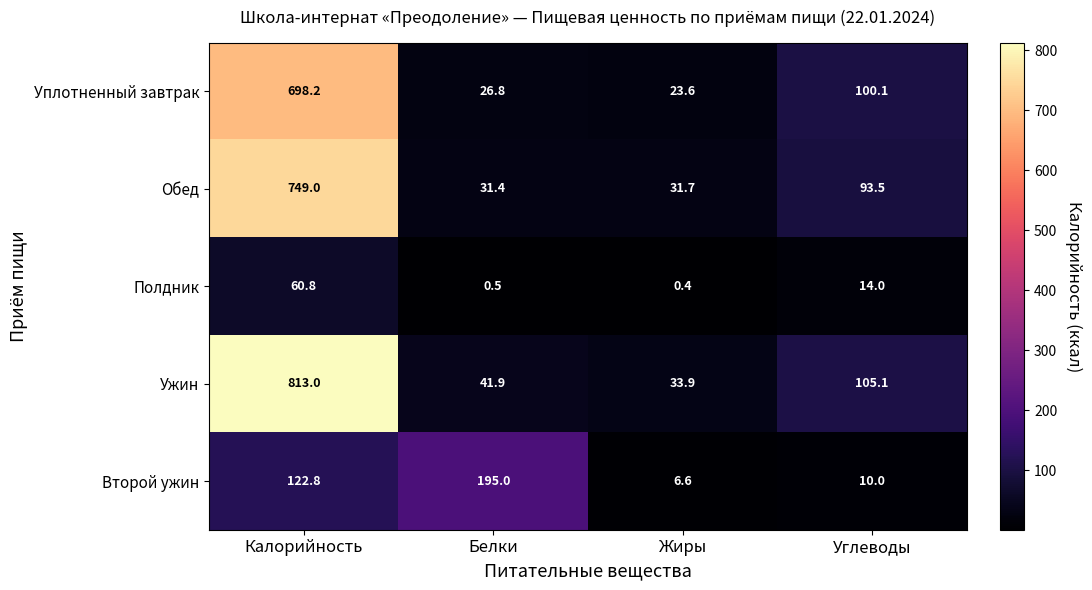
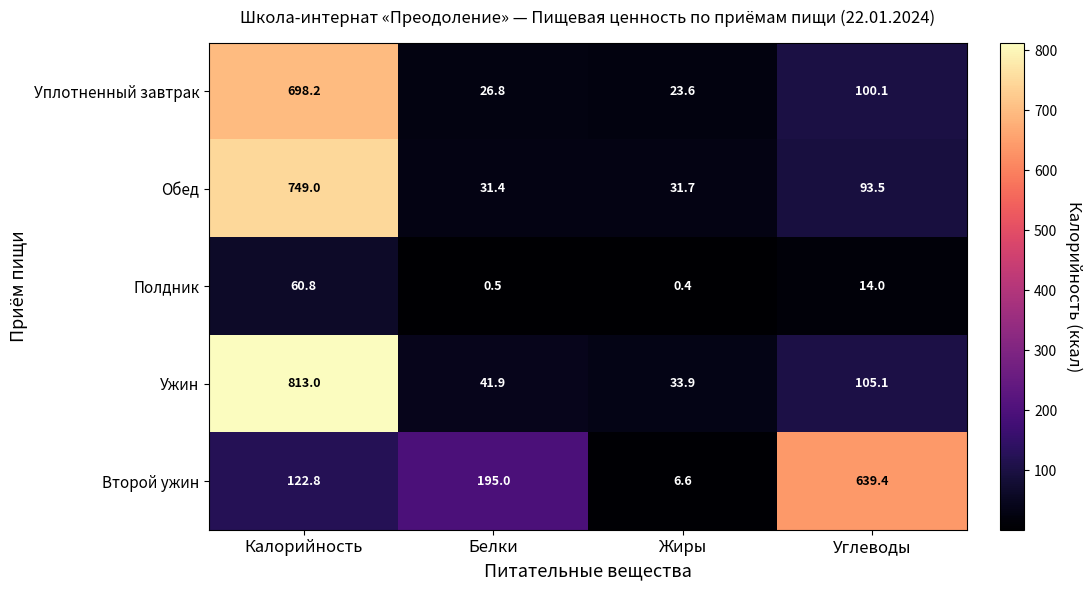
  {
    "Уплотненный завтрак": {
      "Калорийность": 698.2,
      "Белки": 26.8,
      "Жиры": 23.6,
      "Углеводы": 100.1
    },
    "Обед": {
      "Калорийность": 749.0,
      "Белки": 31.4,
      "Жиры": 31.7,
      "Углеводы": 93.5
    },
    "Полдник": {
      "Калорийность": 60.8,
      "Белки": 0.5,
      "Жиры": 0.4,
      "Углеводы": 14.0
    },
    "Ужин": {
      "Калорийность": 813.0,
      "Белки": 41.9,
      "Жиры": 33.9,
      "Углеводы": 105.1
    },
    "Второй ужин": {
      "Калорийность": 122.8,
      "Белки": 195.0,
      "Жиры": 6.6,
-     "Углеводы": 10.0
+     "Углеводы": 639.4
    }
  }
